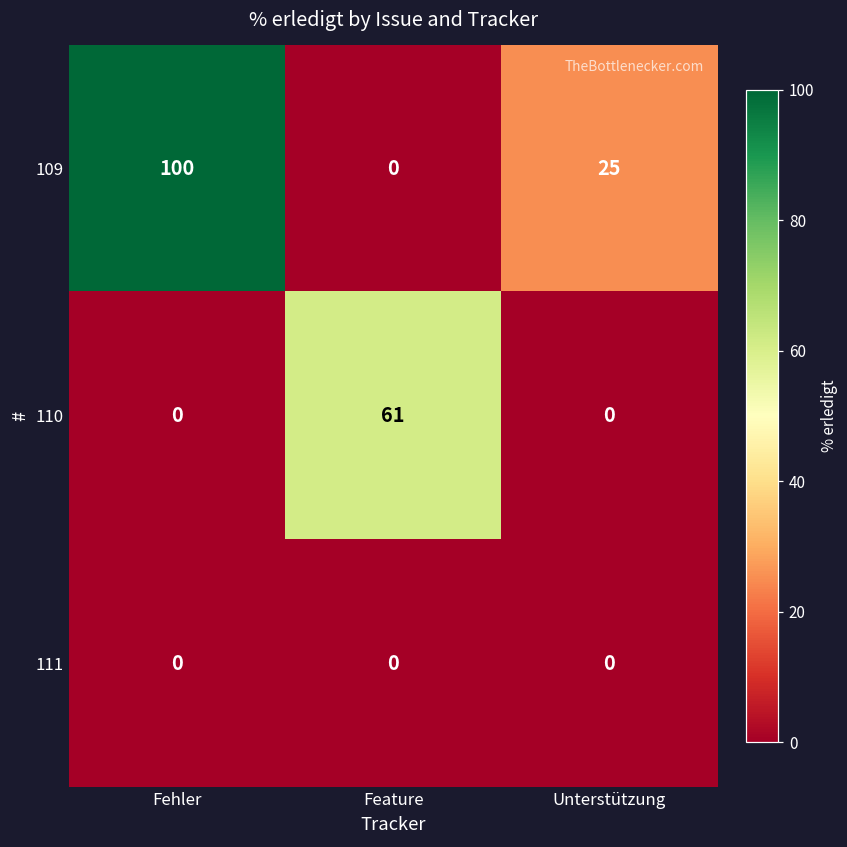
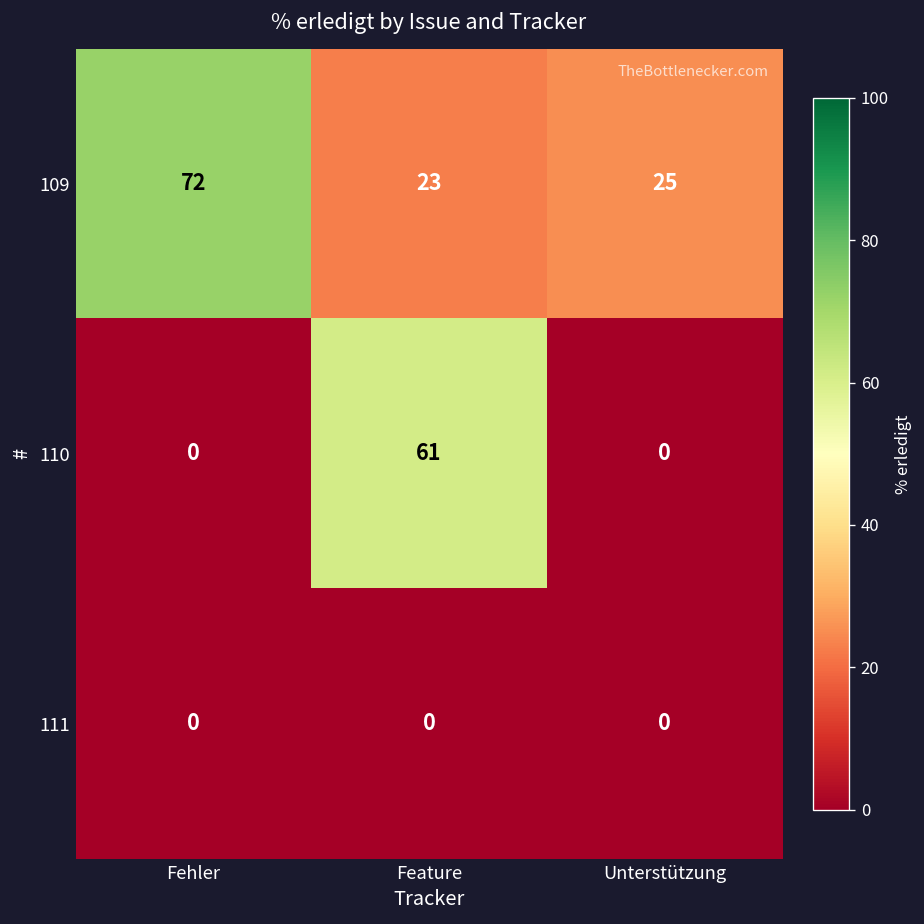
  {
    "109": {
-     "Fehler": 100,
-     "Feature": 0
+     "Fehler": 72,
+     "Feature": 23
    },
    "110": {
      "Fehler": 0,
      "Feature": 61,
      "Unterstützung": 0
    },
    "111": {
      "Fehler": 0,
      "Feature": 0,
      "Unterstützung": 0
    }
  }
